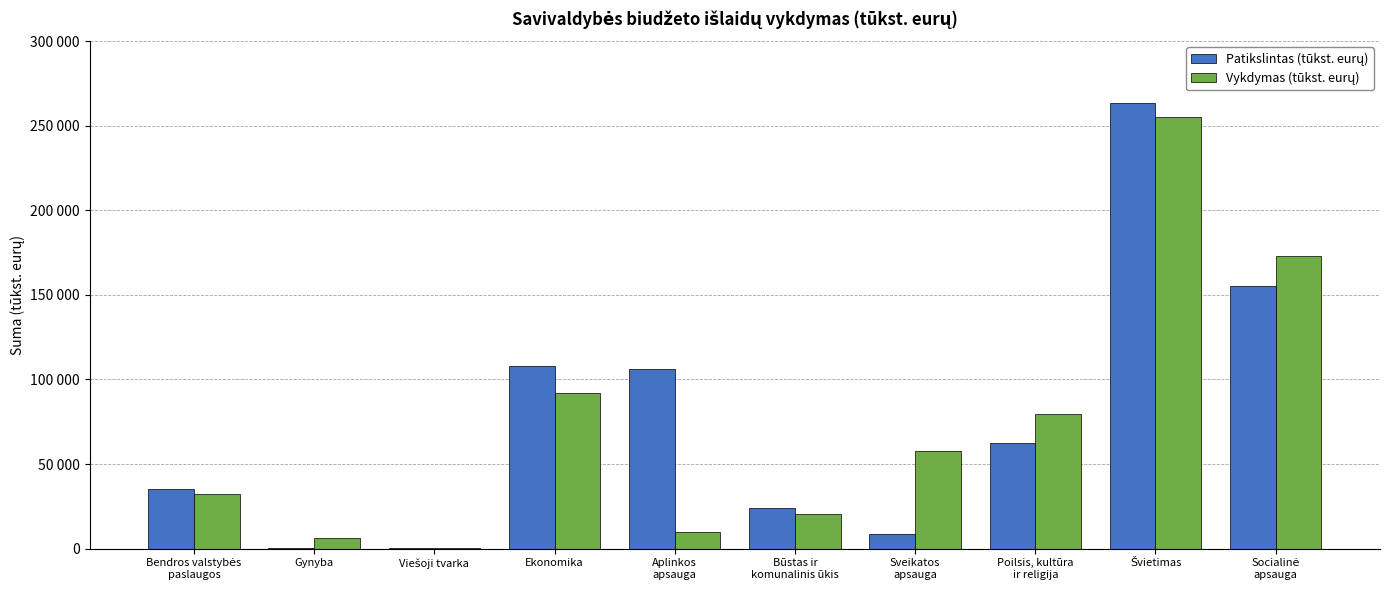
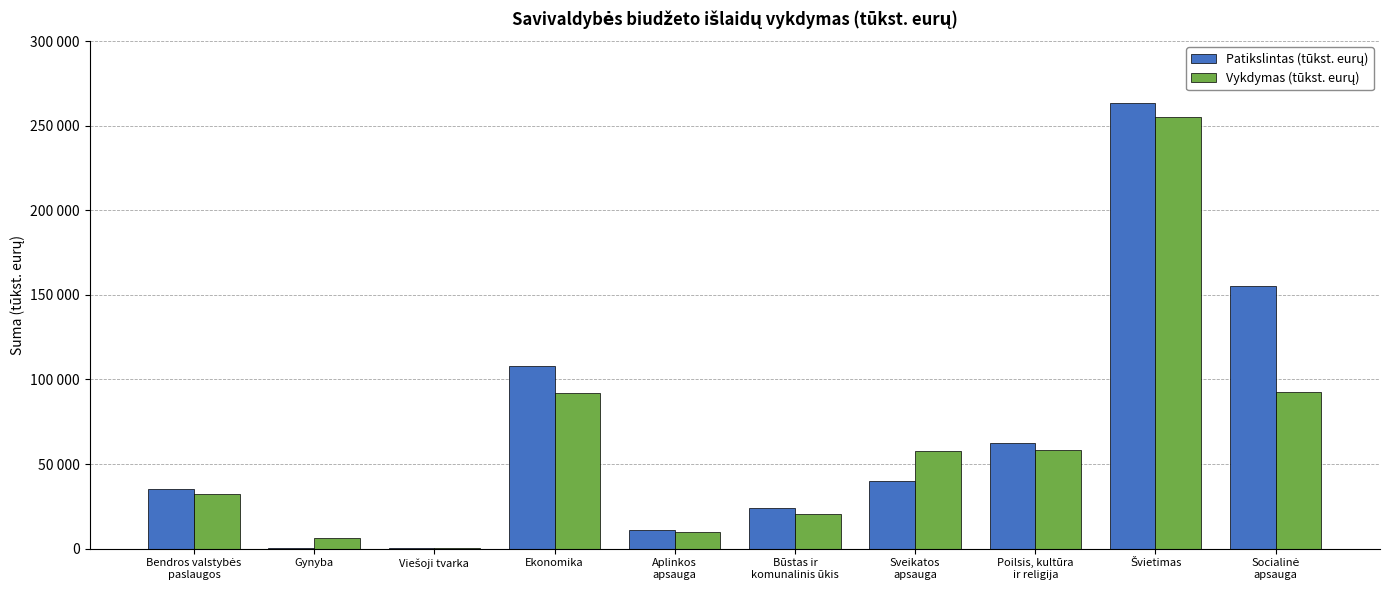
  {
    "Patikslintas (tūkst. eurų)": {
      "Bendros valstybės paslaugos": 35000,
      "Ekonomika": 108000,
-     "Aplinkos apsauga": 106000,
+     "Aplinkos apsauga": 11000,
      "Būstas ir komunalinis ūkis": 24000,
-     "Sveikatos apsauga": 9000,
+     "Sveikatos apsauga": 40000,
      "Poilsis, kultūra ir religija": 62000,
      "Švietimas": 263000,
      "Socialinė apsauga": 155000
    },
    "Vykdymas (tūkst. eurų)": {
      "Bendros valstybės paslaugos": 32000,
      "Gynyba": 6000,
      "Ekonomika": 92000,
      "Aplinkos apsauga": 10000,
      "Būstas ir komunalinis ūkis": 21000,
      "Sveikatos apsauga": 58000,
-     "Poilsis, kultūra ir religija": 79000,
+     "Poilsis, kultūra ir religija": 59000,
      "Švietimas": 255000,
-     "Socialinė apsauga": 173000
+     "Socialinė apsauga": 92000
    }
  }
